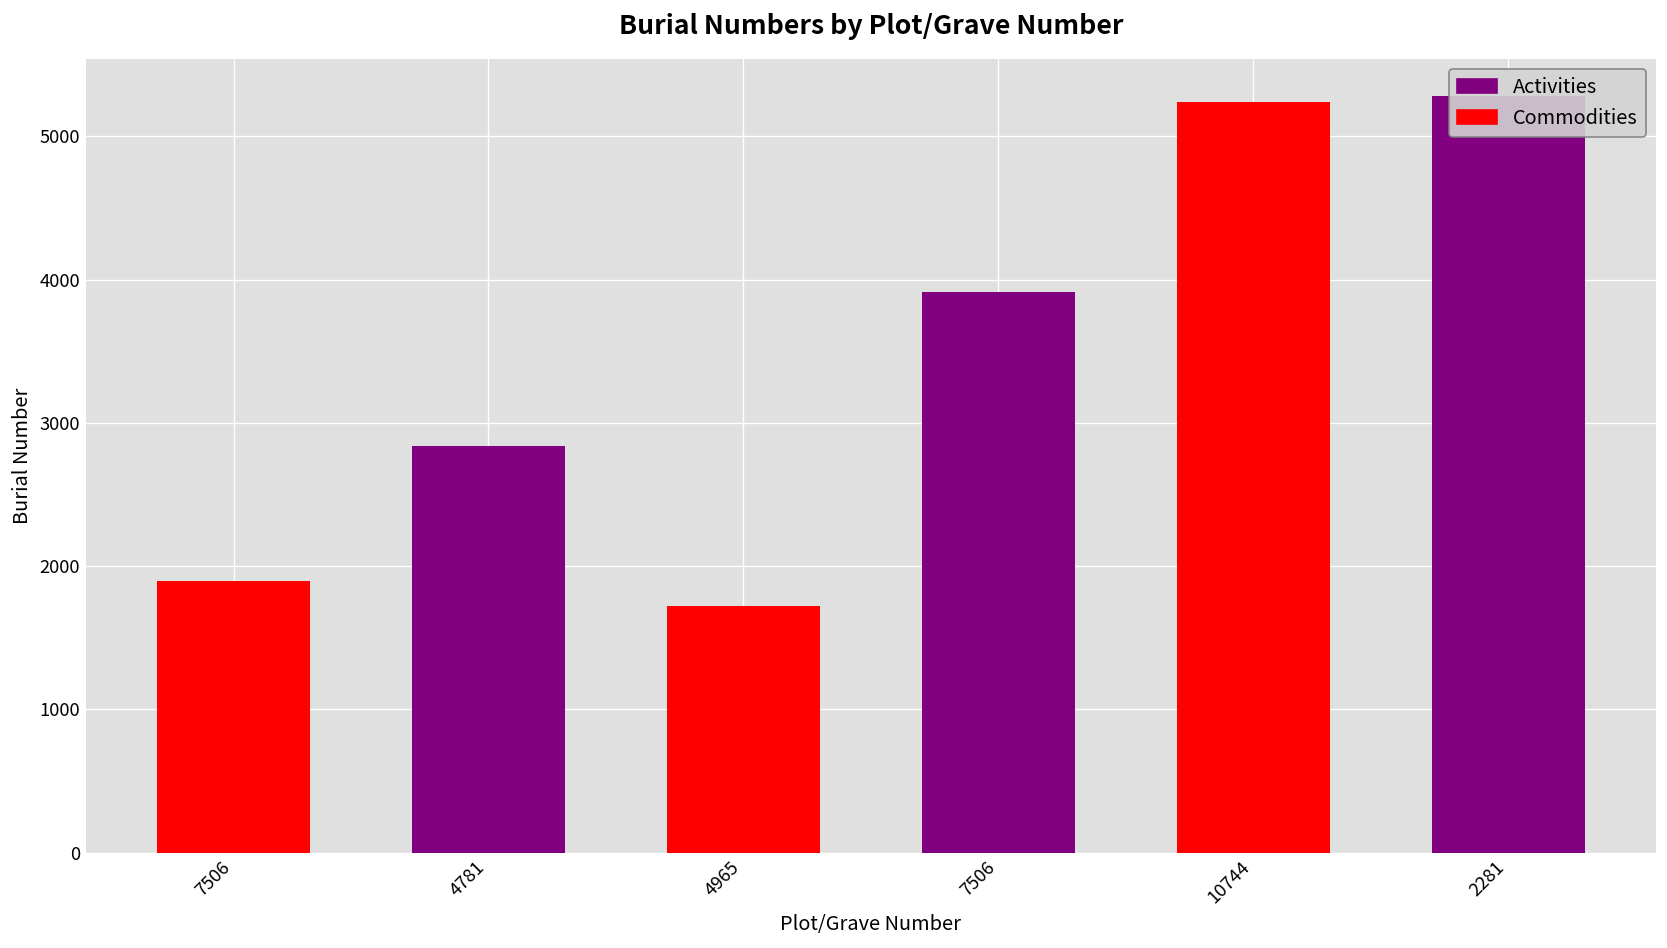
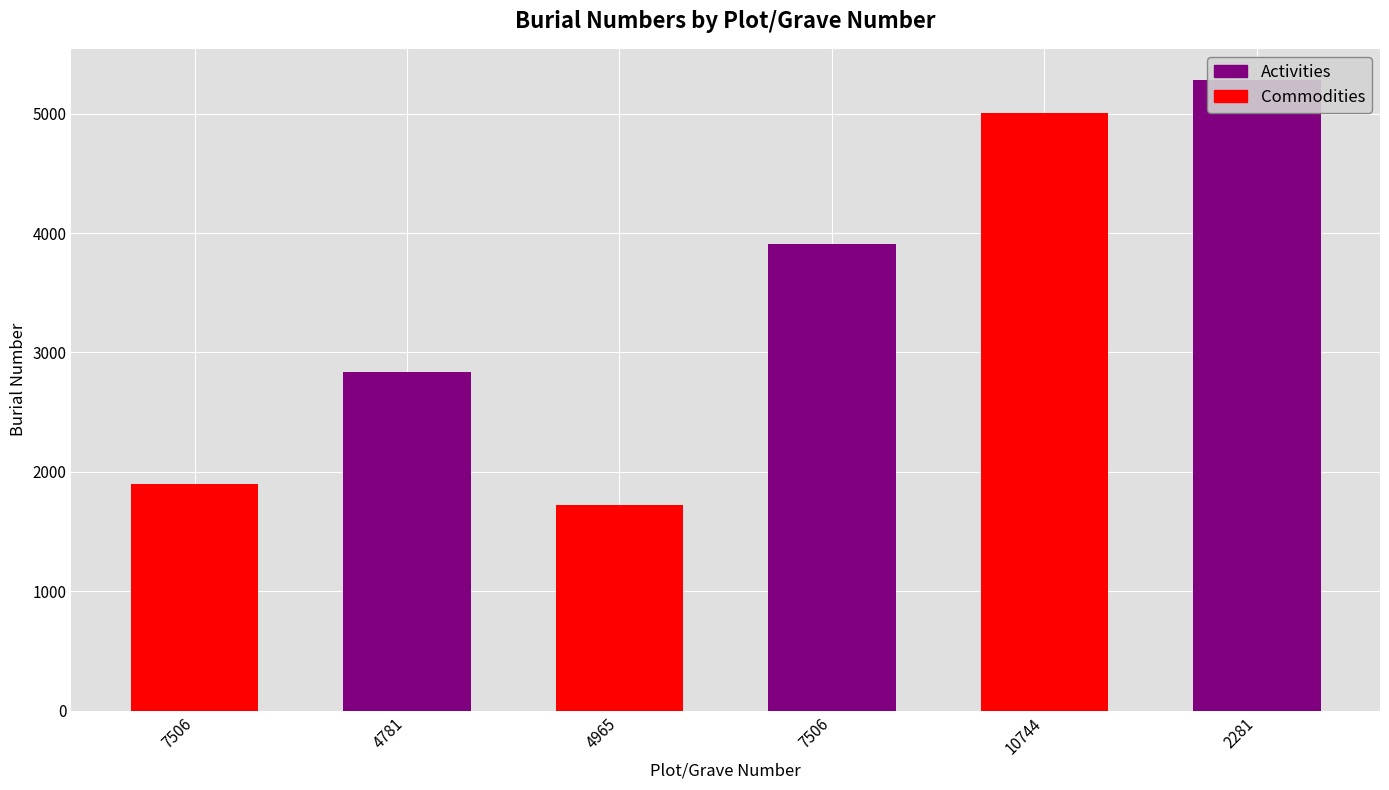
  {
    "4781": 2840,
    "4965": 1720,
-   "10744": 5240
+   "10744": 5000
  }
